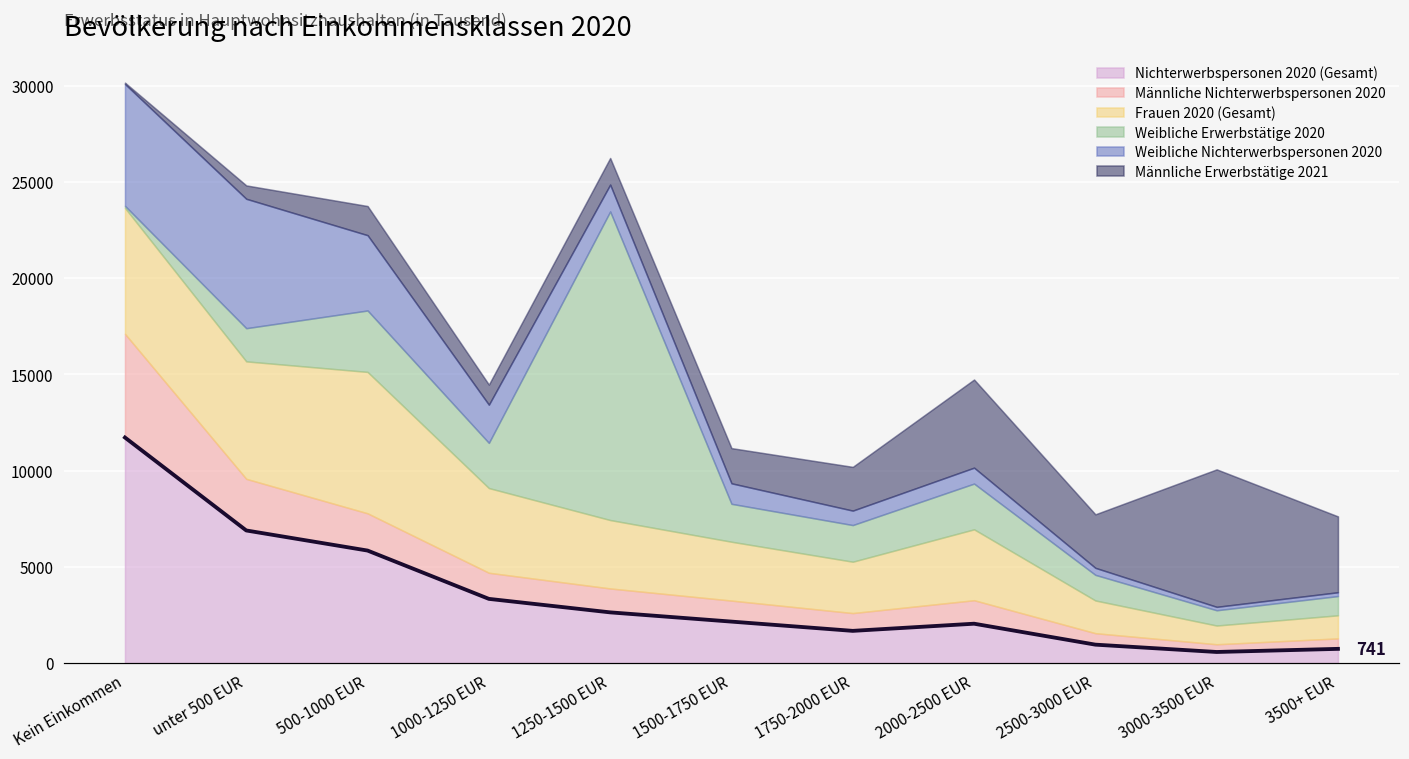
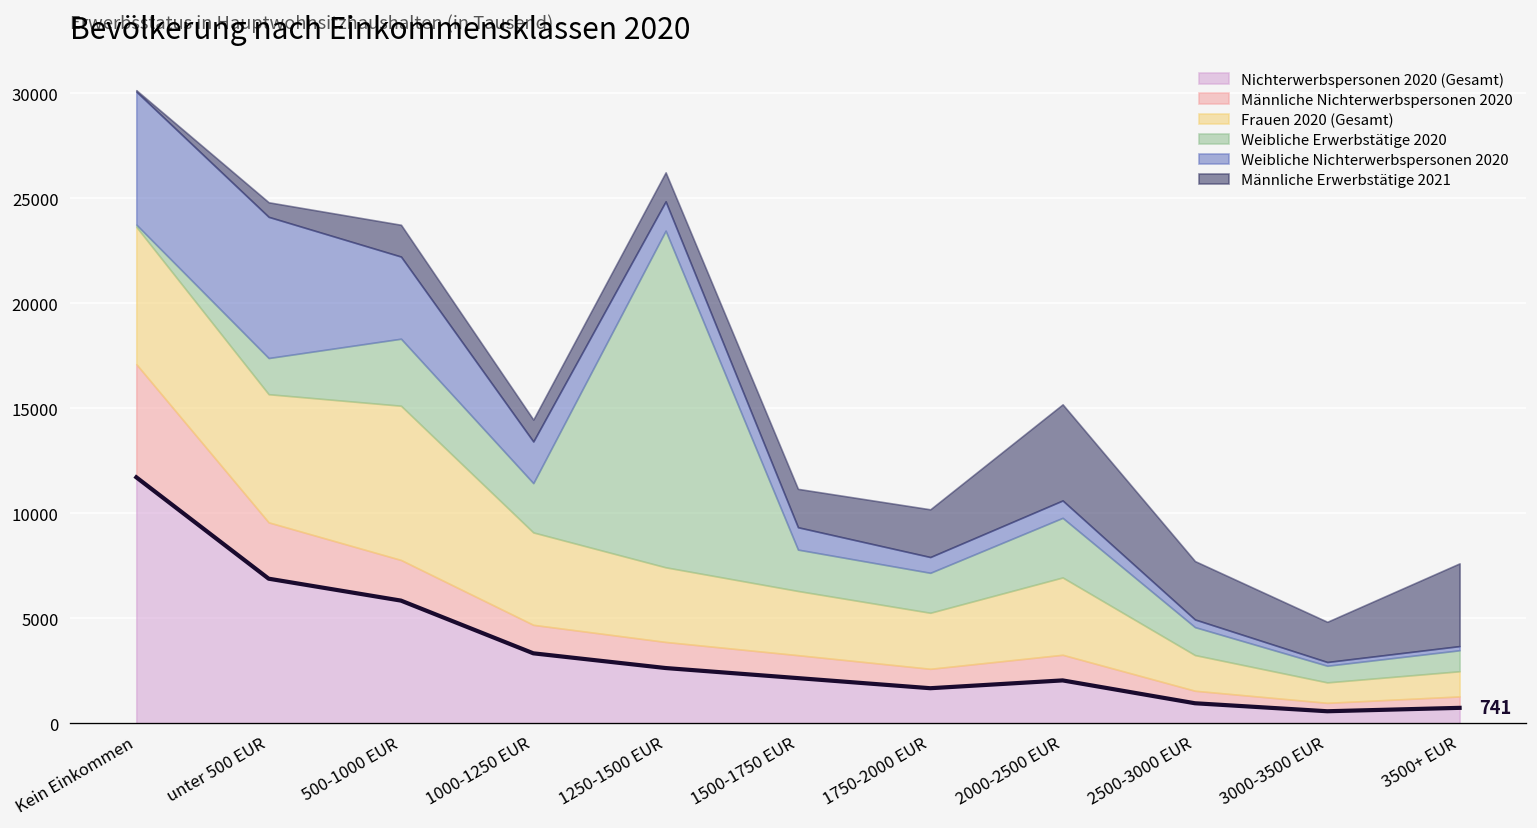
  {
    "Weibliche Erwerbstätige 2020": {
      "unter 500 EUR": 1700,
      "500-1000 EUR": 3200,
      "1000-1250 EUR": 2300,
      "1250-1500 EUR": 16000,
      "1500-1750 EUR": 2000,
      "1750-2000 EUR": 1900,
-     "2000-2500 EUR": 2400,
+     "2000-2500 EUR": 2800,
      "2500-3000 EUR": 1300,
      "3000-3500 EUR": 800,
      "3500+ EUR": 1000
    },
    "Weibliche Nichterwerbspersonen 2020": {
      "unter 500 EUR": 6700,
      "500-1000 EUR": 3900,
      "1000-1250 EUR": 2000,
      "1250-1500 EUR": 1400,
      "1500-1750 EUR": 1100,
      "1750-2000 EUR": 800,
      "2000-2500 EUR": 800,
      "2500-3000 EUR": 400,
      "3000-3500 EUR": 200,
      "3500+ EUR": 200
    },
    "Männliche Erwerbstätige 2021": {
      "unter 500 EUR": 700,
      "500-1000 EUR": 1500,
      "1000-1250 EUR": 1000,
      "1250-1500 EUR": 1400,
      "1500-1750 EUR": 1800,
      "1750-2000 EUR": 2300,
      "2000-2500 EUR": 4600,
      "2500-3000 EUR": 2800,
-     "3000-3500 EUR": 7100,
+     "3000-3500 EUR": 1900,
      "3500+ EUR": 3900
    }
  }
